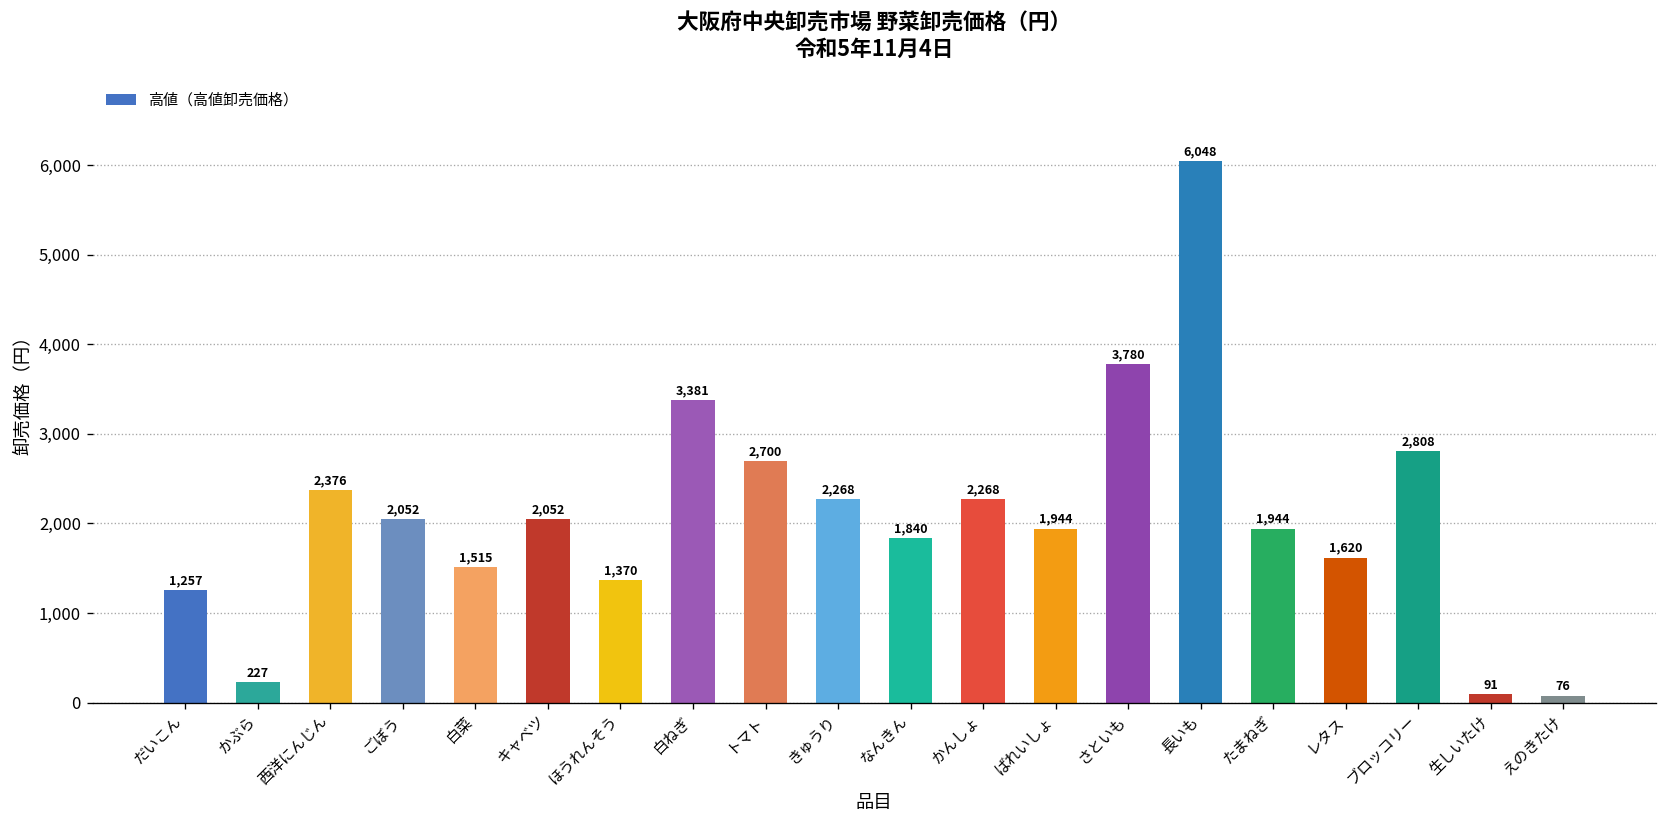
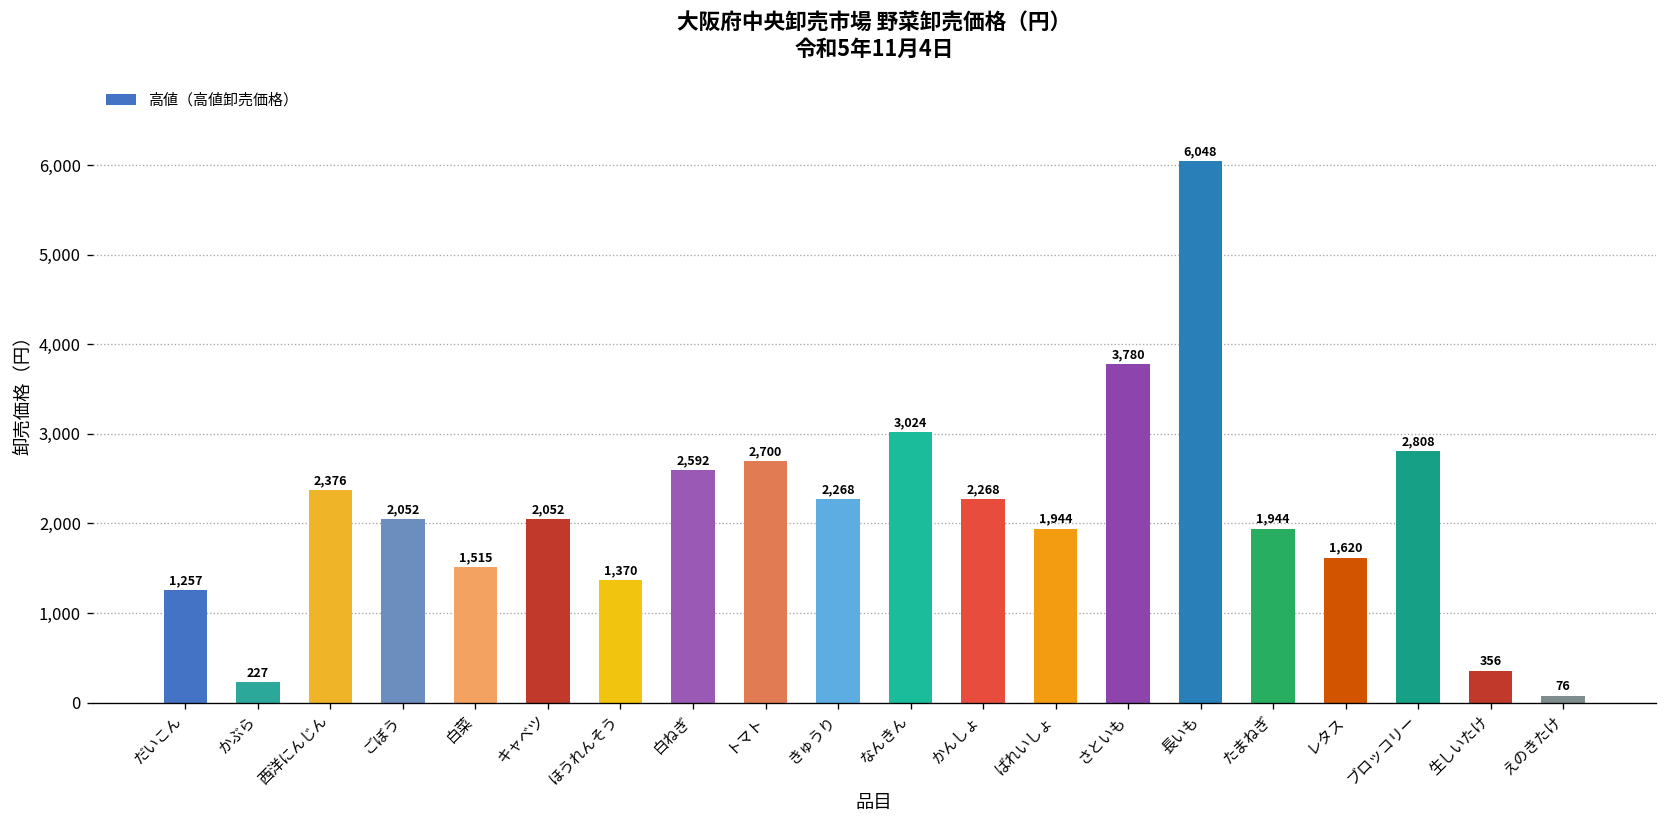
  {
    "だいこん": "1,257",
    "かぶら": "227",
    "西洋にんじん": "2,376",
    "ごぼう": "2,052",
    "白菜": "1,515",
    "キャベツ": "2,052",
    "ほうれんそう": "1,370",
-   "白ねぎ": "3,381",
+   "白ねぎ": "2,592",
    "トマト": "2,700",
    "きゅうり": "2,268",
-   "なんきん": "1,840",
+   "なんきん": "3,024",
    "かんしょ": "2,268",
    "ばれいしょ": "1,944",
    "さといも": "3,780",
    "長いも": "6,048",
    "たまねぎ": "1,944",
    "レタス": "1,620",
    "ブロッコリー": "2,808",
-   "生しいたけ": "91",
+   "生しいたけ": "356",
    "えのきたけ": "76"
  }
